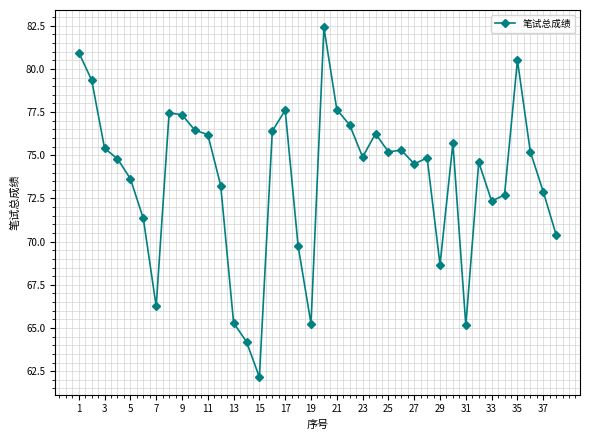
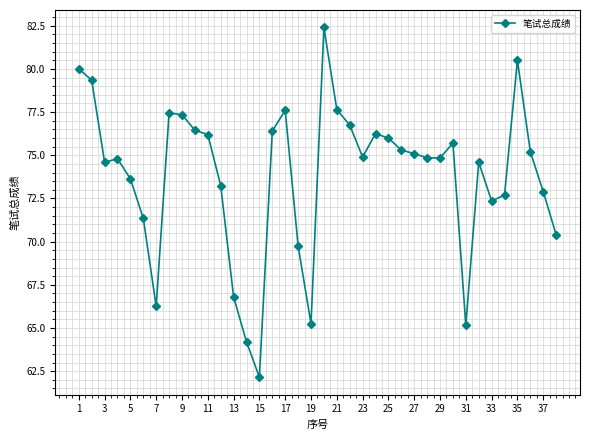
  {
-   "1": 81.0,
-   "3": 75.4,
+   "1": 80.0,
+   "3": 74.6,
    "5": 73.6,
    "7": 66.3,
    "9": 77.4,
    "11": 76.2,
-   "13": 65.3,
+   "13": 66.8,
    "15": 62.2,
    "17": 77.6,
    "19": 65.3,
    "21": 77.7,
    "23": 74.9,
-   "25": 75.2,
-   "27": 74.5,
-   "29": 68.7,
+   "25": 76.0,
+   "27": 75.1,
+   "29": 74.9,
    "31": 65.2,
    "33": 72.4,
    "35": 80.5,
    "37": 72.9
  }
